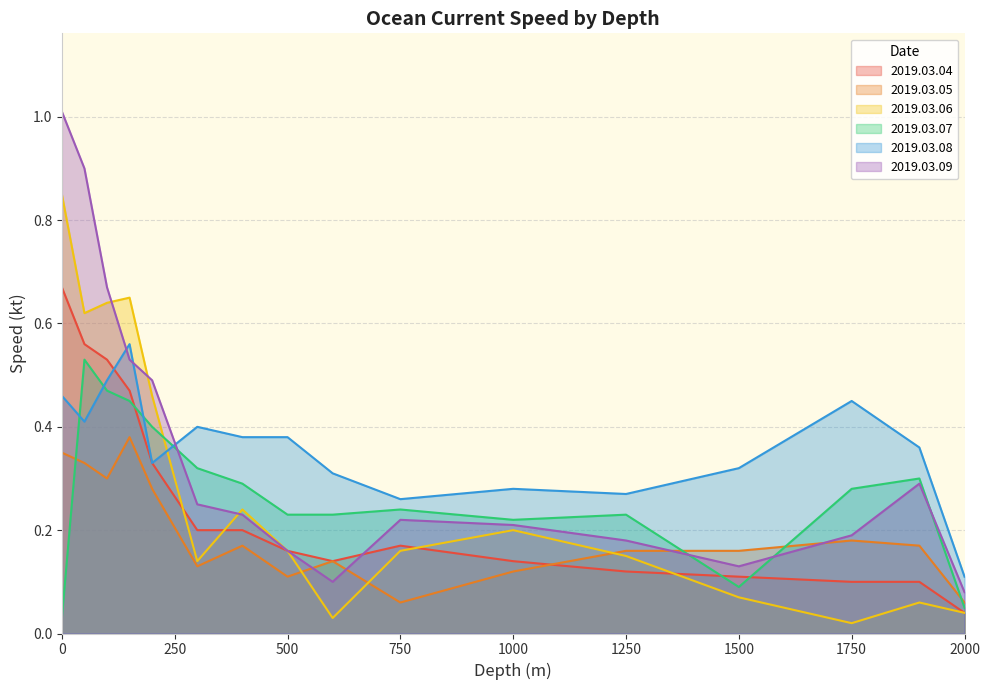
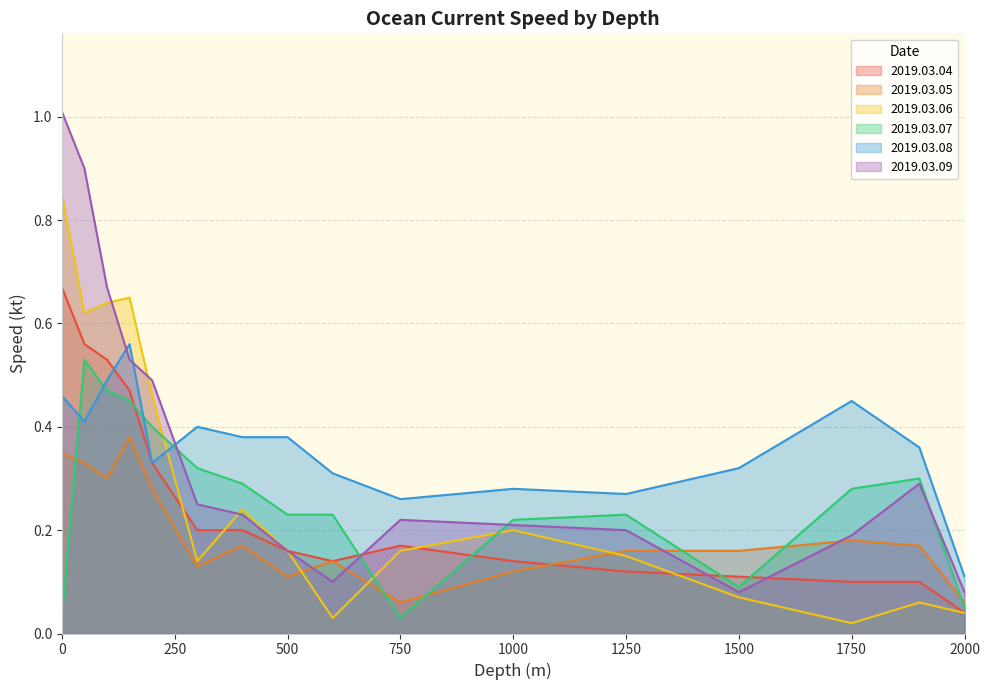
  {
    "2019.03.07": {
      "0": 0.03,
      "500": 0.23,
-     "750": 0.24,
+     "750": 0.03,
      "1000": 0.22,
      "1250": 0.23,
      "1500": 0.09,
      "1750": 0.28,
      "2000": 0.05
    },
    "2019.03.08": {
      "0": 0.46,
      "500": 0.38,
      "750": 0.26,
      "1000": 0.28,
      "1250": 0.27,
      "1500": 0.32,
      "1750": 0.45,
      "2000": 0.11
    },
    "2019.03.09": {
      "0": 1.01,
      "750": 0.22,
      "1000": 0.21,
-     "1250": 0.18,
-     "1500": 0.13,
+     "1250": 0.20,
+     "1500": 0.08,
      "1750": 0.19,
      "2000": 0.08
    }
  }
